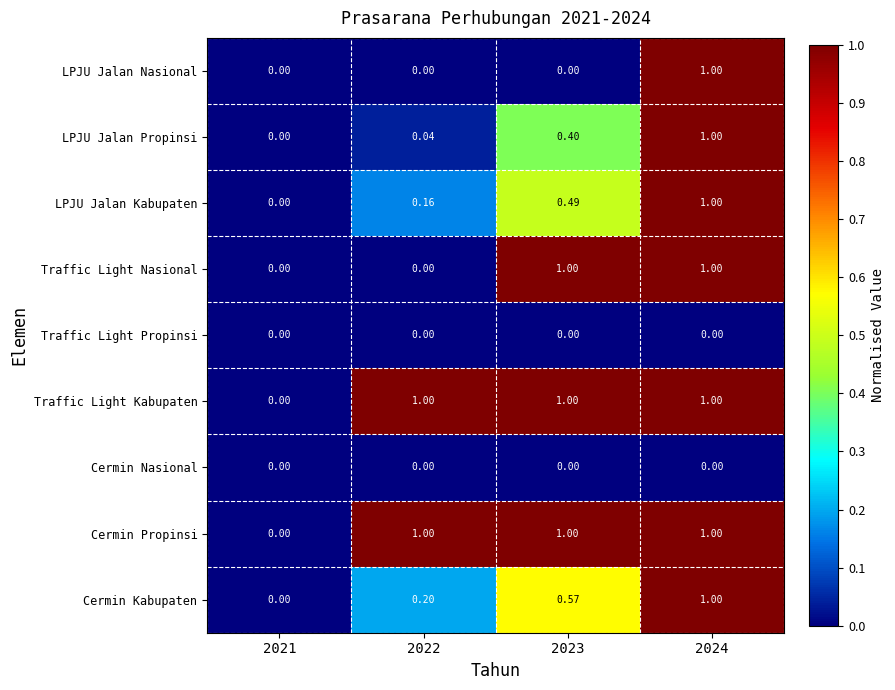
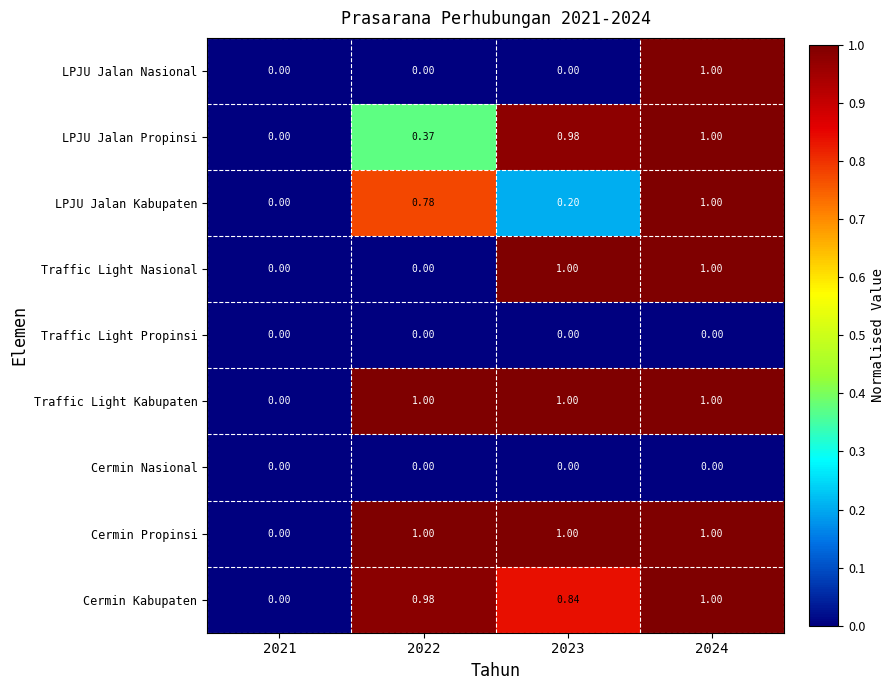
  {
    "LPJU Jalan Nasional": {
      "2021": 0.00,
      "2022": 0.00,
      "2023": 0.00,
      "2024": 1.00
    },
    "LPJU Jalan Propinsi": {
      "2021": 0.00,
-     "2022": 0.04,
-     "2023": 0.40,
+     "2022": 0.37,
+     "2023": 0.98,
      "2024": 1.00
    },
    "LPJU Jalan Kabupaten": {
      "2021": 0.00,
-     "2022": 0.16,
-     "2023": 0.49,
+     "2022": 0.78,
+     "2023": 0.20,
      "2024": 1.00
    },
    "Traffic Light Nasional": {
      "2021": 0.00,
      "2022": 0.00,
      "2023": 1.00,
      "2024": 1.00
    },
    "Traffic Light Propinsi": {
      "2021": 0.00,
      "2022": 0.00,
      "2023": 0.00,
      "2024": 0.00
    },
    "Traffic Light Kabupaten": {
      "2021": 0.00,
      "2022": 1.00,
      "2023": 1.00,
      "2024": 1.00
    },
    "Cermin Nasional": {
      "2021": 0.00,
      "2022": 0.00,
      "2023": 0.00,
      "2024": 0.00
    },
    "Cermin Propinsi": {
      "2021": 0.00,
      "2022": 1.00,
      "2023": 1.00,
      "2024": 1.00
    },
    "Cermin Kabupaten": {
      "2021": 0.00,
-     "2022": 0.20,
-     "2023": 0.57,
+     "2022": 0.98,
+     "2023": 0.84,
      "2024": 1.00
    }
  }
